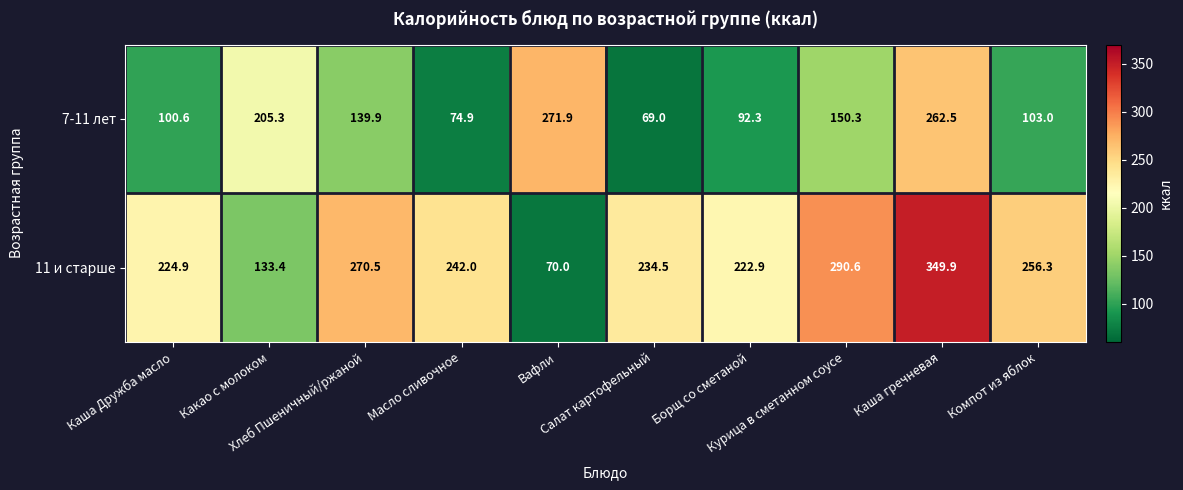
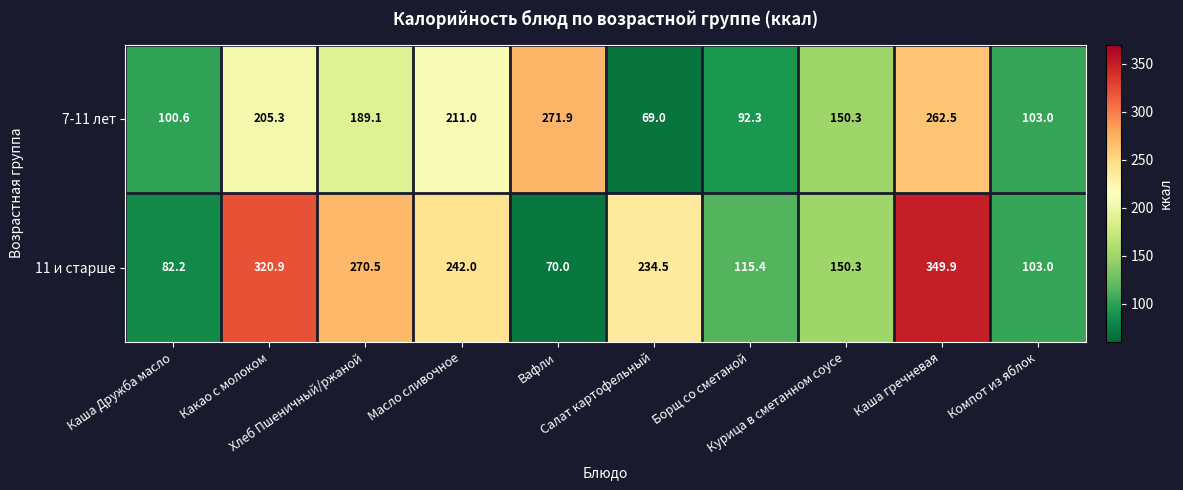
  {
    "7-11 лет": {
      "Каша Дружба масло": 100.6,
      "Какао с молоком": 205.3,
-     "Хлеб Пшеничный/ржаной": 139.9,
-     "Масло сливочное": 74.9,
+     "Хлеб Пшеничный/ржаной": 189.1,
+     "Масло сливочное": 211.0,
      "Вафли": 271.9,
      "Салат картофельный": 69.0,
      "Борщ со сметаной": 92.3,
      "Курица в сметанном соусе": 150.3,
      "Каша гречневая": 262.5,
      "Компот из яблок": 103.0
    },
    "11 и старше": {
-     "Каша Дружба масло": 224.9,
-     "Какао с молоком": 133.4,
+     "Каша Дружба масло": 82.2,
+     "Какао с молоком": 320.9,
      "Хлеб Пшеничный/ржаной": 270.5,
      "Масло сливочное": 242.0,
      "Вафли": 70.0,
      "Салат картофельный": 234.5,
-     "Борщ со сметаной": 222.9,
-     "Курица в сметанном соусе": 290.6,
+     "Борщ со сметаной": 115.4,
+     "Курица в сметанном соусе": 150.3,
      "Каша гречневая": 349.9,
-     "Компот из яблок": 256.3
+     "Компот из яблок": 103.0
    }
  }
